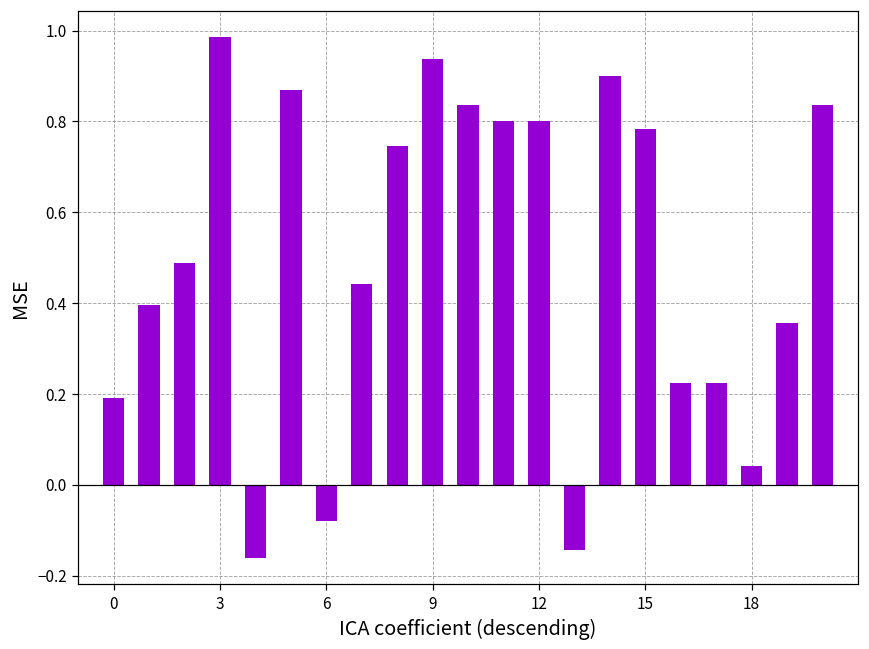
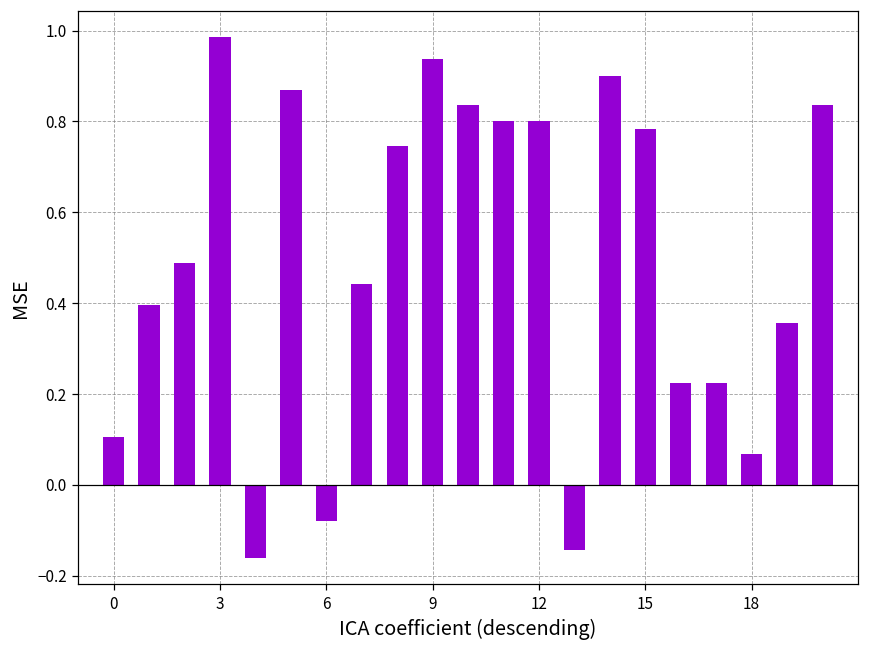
  {
-   "0": 0.19,
+   "0": 0.10,
    "3": 0.99,
    "6": -0.08,
    "9": 0.94,
    "12": 0.80,
    "15": 0.78,
-   "18": 0.04
+   "18": 0.07
  }
